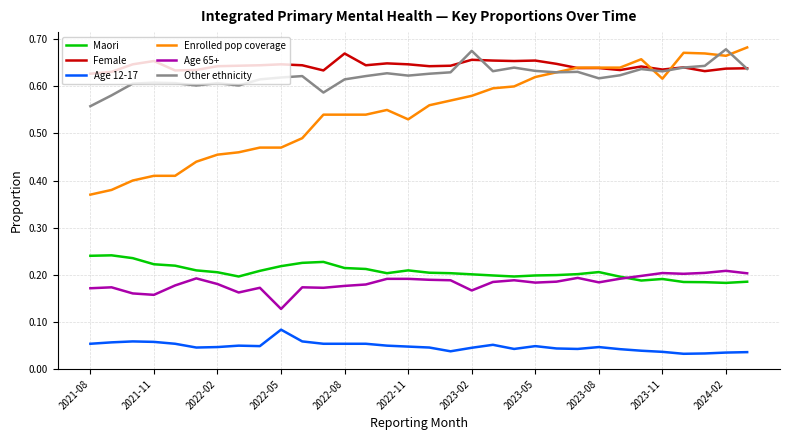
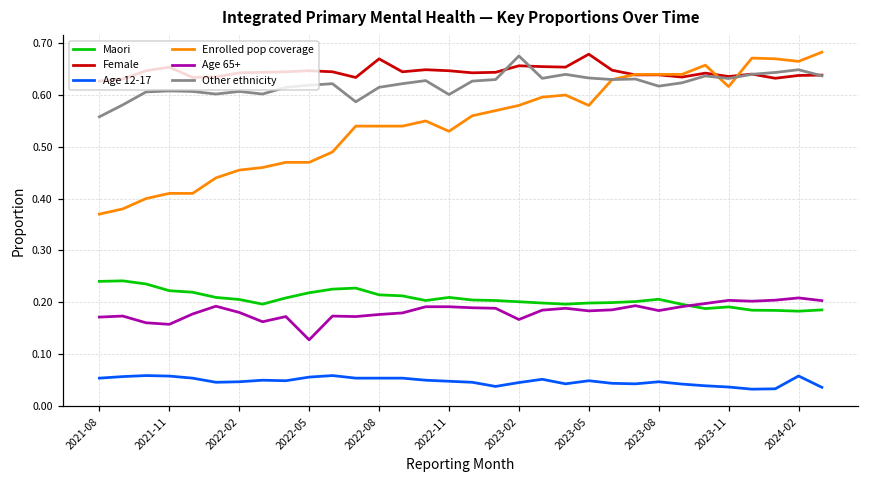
  {
    "Maori": {
      "2021-08": 0.24,
      "2021-11": 0.22,
      "2022-02": 0.21,
      "2022-05": 0.22,
      "2022-08": 0.21,
      "2022-11": 0.21,
      "2023-02": 0.20,
      "2023-05": 0.20,
      "2023-08": 0.21,
      "2023-11": 0.19,
      "2024-02": 0.18
    },
    "Female": {
      "2022-08": 0.67,
      "2022-11": 0.65,
      "2023-02": 0.66,
-     "2023-05": 0.66,
+     "2023-05": 0.68,
      "2024-02": 0.64
    },
    "Age 12-17": {
      "2021-08": 0.05,
      "2021-11": 0.06,
      "2022-02": 0.05,
-     "2022-05": 0.08,
+     "2022-05": 0.06,
      "2022-08": 0.05,
      "2022-11": 0.05,
      "2023-02": 0.04,
      "2023-05": 0.05,
      "2023-08": 0.05,
      "2023-11": 0.04,
-     "2024-02": 0.03
+     "2024-02": 0.06
    },
    "Enrolled pop coverage": {
      "2021-08": 0.37,
      "2021-11": 0.41,
      "2022-02": 0.46,
      "2022-05": 0.47,
      "2022-08": 0.54,
      "2022-11": 0.53,
      "2023-02": 0.58,
-     "2023-05": 0.62,
+     "2023-05": 0.58,
      "2023-11": 0.62,
      "2024-02": 0.67
    },
    "Age 65+": {
      "2021-08": 0.17,
      "2021-11": 0.16,
      "2022-02": 0.18,
      "2022-05": 0.13,
      "2022-08": 0.18,
      "2022-11": 0.19,
      "2023-02": 0.17,
      "2023-05": 0.18,
      "2023-08": 0.18,
      "2023-11": 0.20,
      "2024-02": 0.21
    },
    "Other ethnicity": {
      "2021-08": 0.56,
      "2022-08": 0.62,
-     "2022-11": 0.62,
+     "2022-11": 0.60,
      "2023-02": 0.68,
      "2023-05": 0.63,
      "2023-08": 0.62,
-     "2024-02": 0.68
+     "2024-02": 0.65
    }
  }
